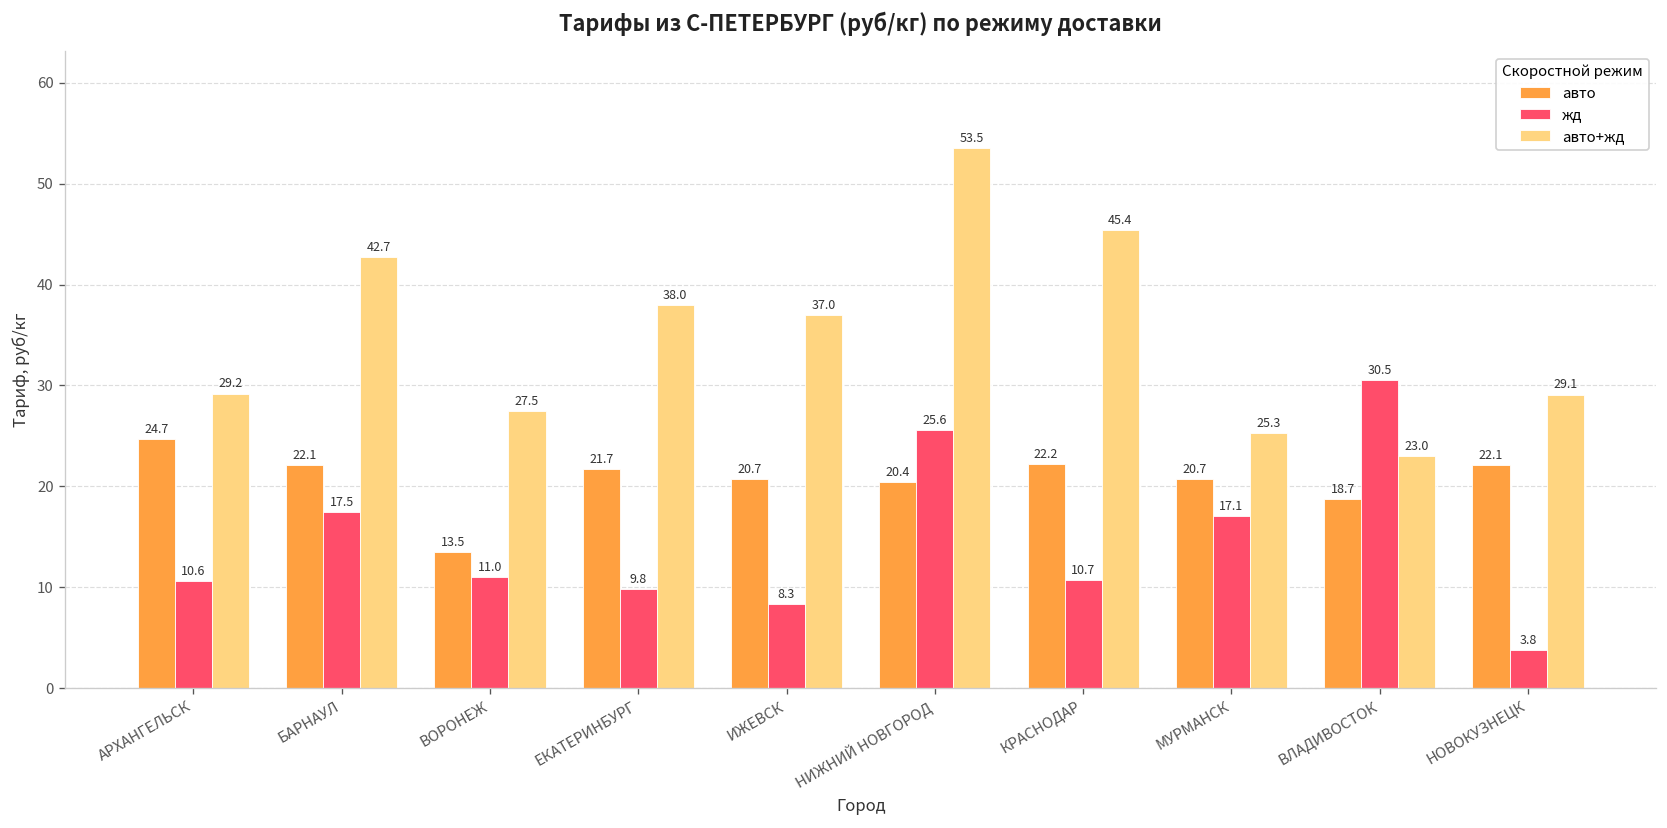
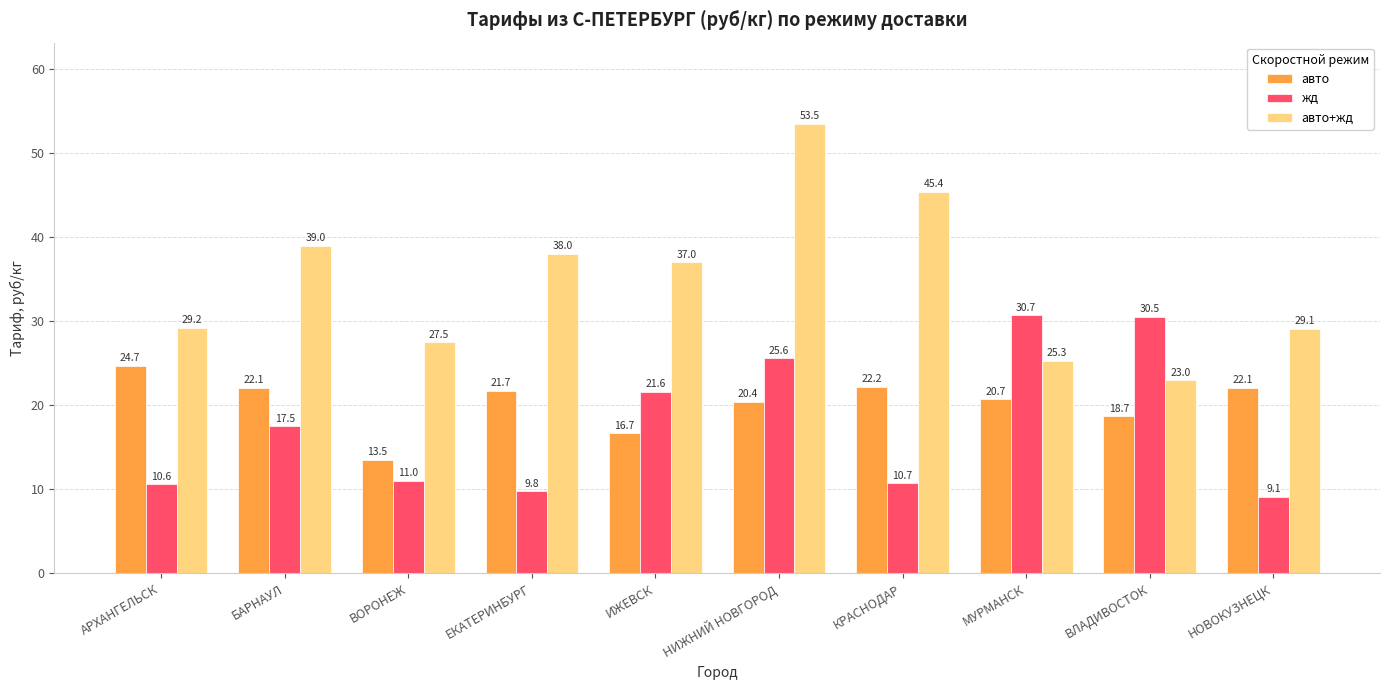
  {
    "авто": {
      "АРХАНГЕЛЬСК": 24.7,
      "БАРНАУЛ": 22.1,
      "ВОРОНЕЖ": 13.5,
      "ЕКАТЕРИНБУРГ": 21.7,
-     "ИЖЕВСК": 20.7,
+     "ИЖЕВСК": 16.7,
      "НИЖНИЙ НОВГОРОД": 20.4,
      "КРАСНОДАР": 22.2,
      "МУРМАНСК": 20.7,
      "ВЛАДИВОСТОК": 18.7,
      "НОВОКУЗНЕЦК": 22.1
    },
    "жд": {
      "АРХАНГЕЛЬСК": 10.6,
      "БАРНАУЛ": 17.5,
      "ВОРОНЕЖ": 11.0,
      "ЕКАТЕРИНБУРГ": 9.8,
-     "ИЖЕВСК": 8.3,
+     "ИЖЕВСК": 21.6,
      "НИЖНИЙ НОВГОРОД": 25.6,
      "КРАСНОДАР": 10.7,
-     "МУРМАНСК": 17.1,
+     "МУРМАНСК": 30.7,
      "ВЛАДИВОСТОК": 30.5,
-     "НОВОКУЗНЕЦК": 3.8
+     "НОВОКУЗНЕЦК": 9.1
    },
    "авто+жд": {
      "АРХАНГЕЛЬСК": 29.2,
-     "БАРНАУЛ": 42.7,
+     "БАРНАУЛ": 39.0,
      "ВОРОНЕЖ": 27.5,
      "ЕКАТЕРИНБУРГ": 38.0,
      "ИЖЕВСК": 37.0,
      "НИЖНИЙ НОВГОРОД": 53.5,
      "КРАСНОДАР": 45.4,
      "МУРМАНСК": 25.3,
      "ВЛАДИВОСТОК": 23.0,
      "НОВОКУЗНЕЦК": 29.1
    }
  }
